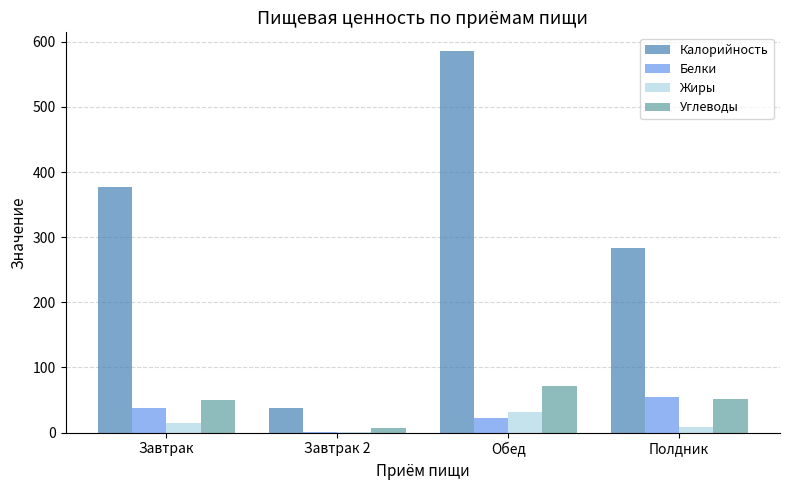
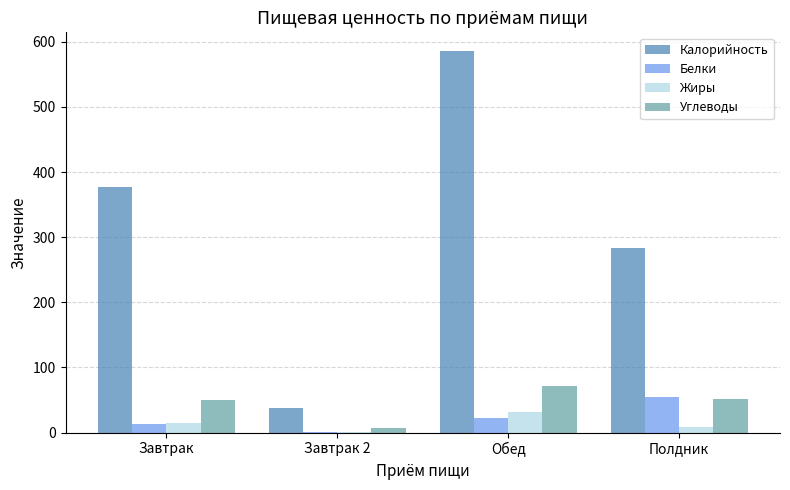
  {
    "Белки": {
-     "Завтрак": 40,
+     "Завтрак": 10,
      "Обед": 20,
      "Полдник": 50
    },
    "Жиры": {
      "Завтрак": 20,
      "Обед": 30,
      "Полдник": 10
    }
  }
